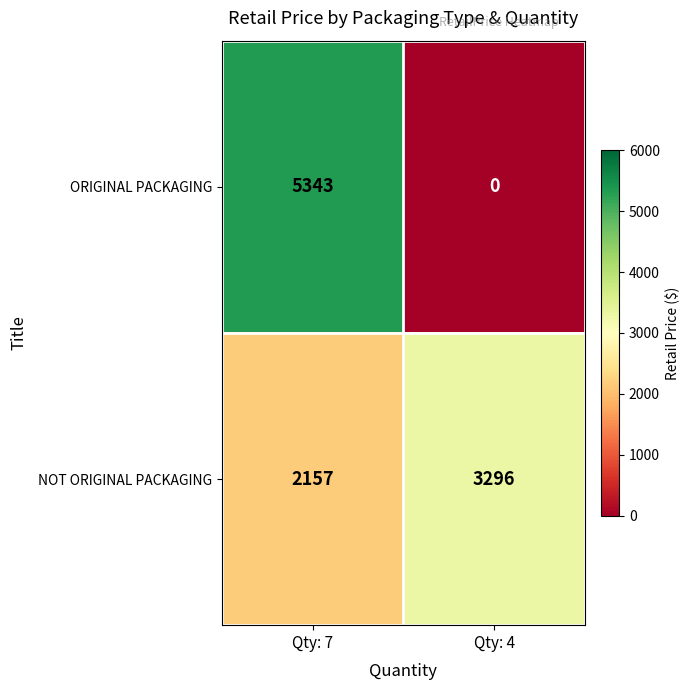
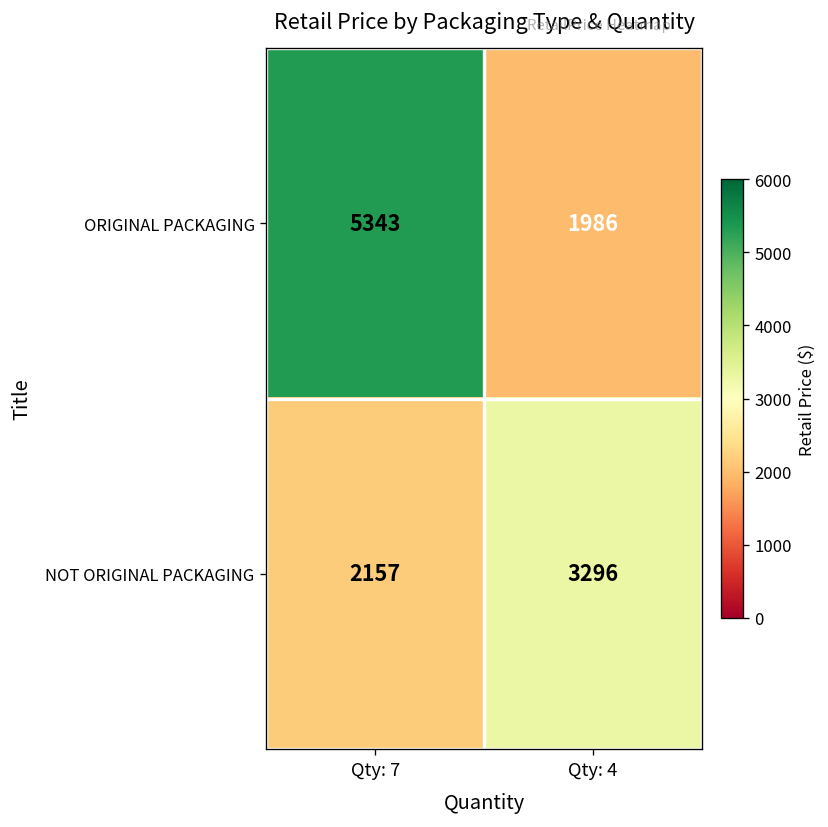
  {
    "ORIGINAL PACKAGING": {
      "Qty: 7": 5343,
-     "Qty: 4": 0
+     "Qty: 4": 1986
    },
    "NOT ORIGINAL PACKAGING": {
      "Qty: 7": 2157,
      "Qty: 4": 3296
    }
  }
